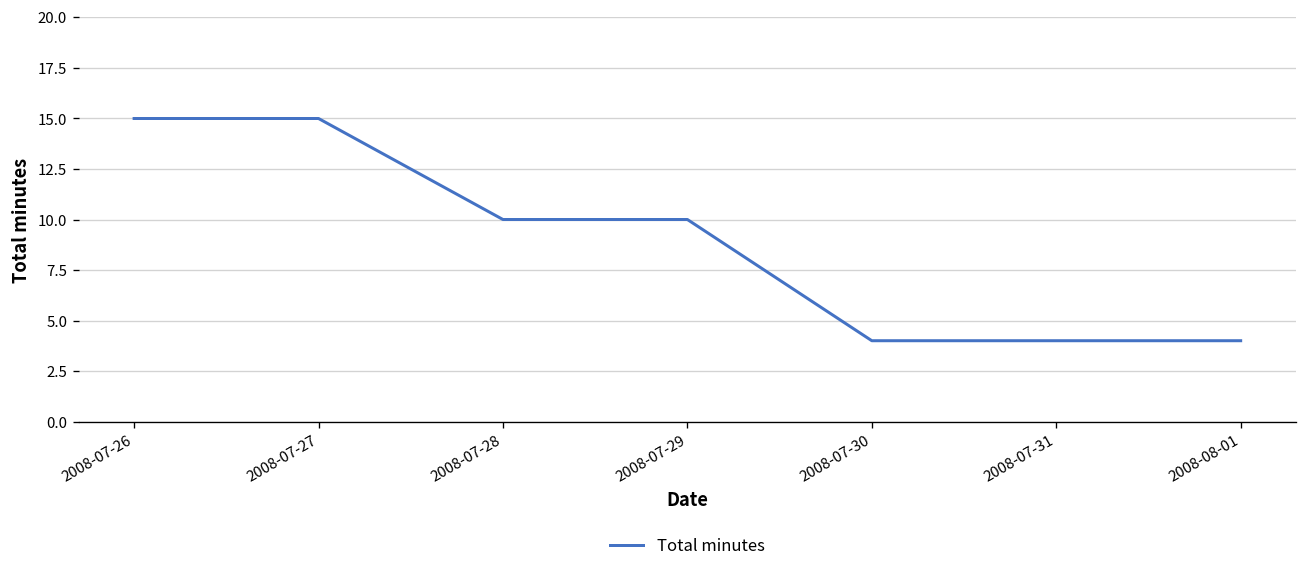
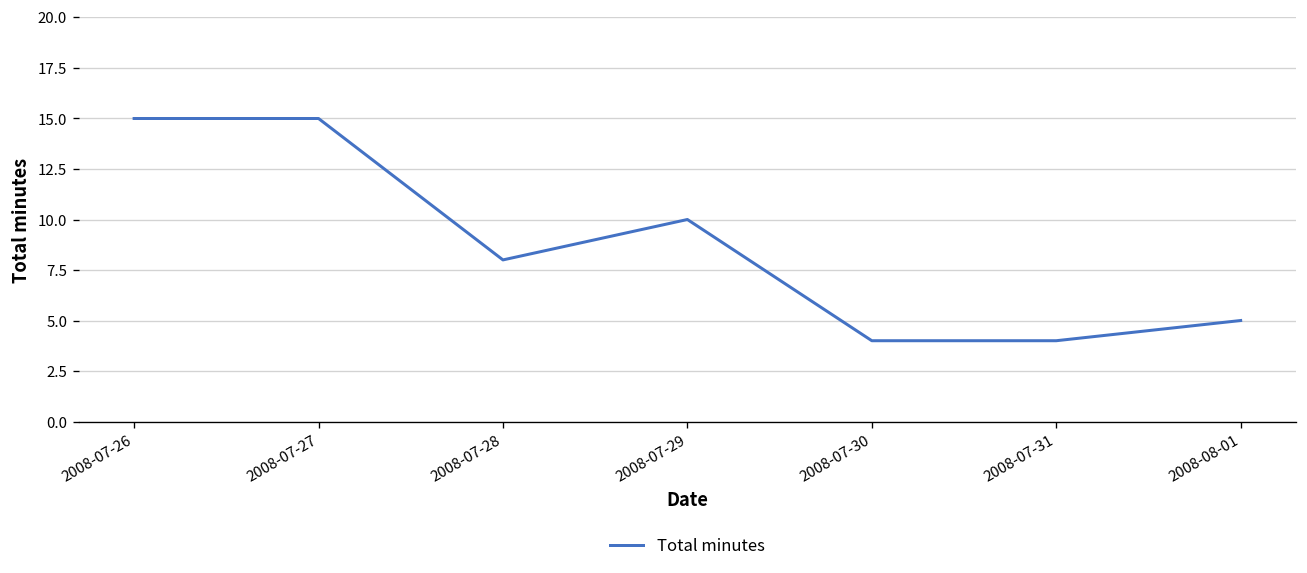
  {
    "2008-07-26": 15,
    "2008-07-27": 15,
-   "2008-07-28": 10,
+   "2008-07-28": 8,
    "2008-07-29": 10,
    "2008-07-30": 4,
    "2008-07-31": 4,
-   "2008-08-01": 4
+   "2008-08-01": 5
  }
